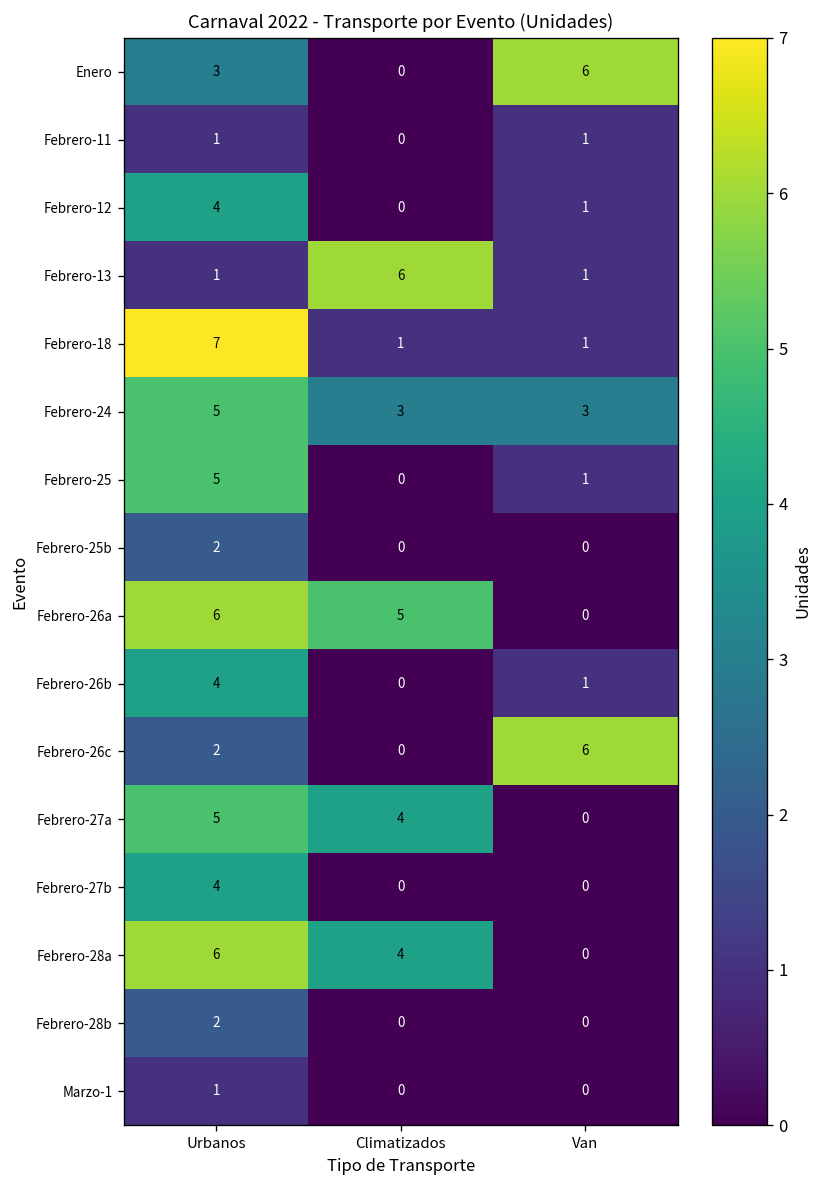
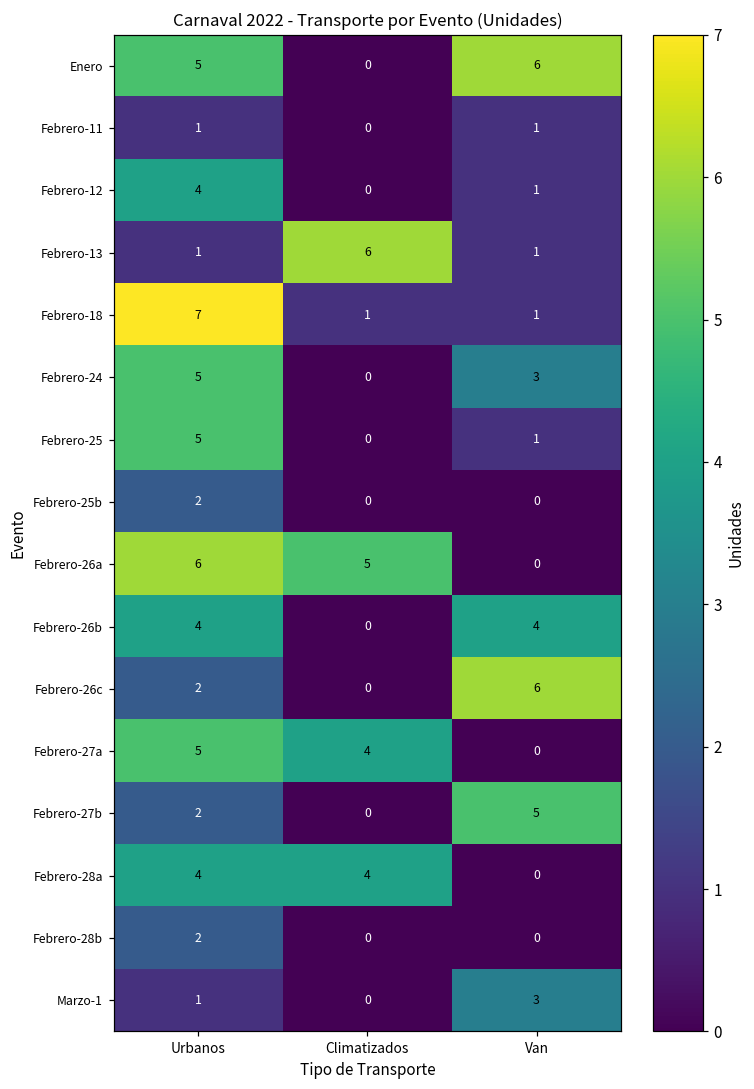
  {
    "Enero": {
-     "Urbanos": 3,
+     "Urbanos": 5,
      "Climatizados": 0,
      "Van": 6
    },
    "Febrero-11": {
      "Urbanos": 1,
      "Climatizados": 0,
      "Van": 1
    },
    "Febrero-12": {
      "Urbanos": 4,
      "Climatizados": 0,
      "Van": 1
    },
    "Febrero-13": {
      "Urbanos": 1,
      "Climatizados": 6,
      "Van": 1
    },
    "Febrero-18": {
      "Urbanos": 7,
      "Climatizados": 1,
      "Van": 1
    },
    "Febrero-24": {
      "Urbanos": 5,
-     "Climatizados": 3,
+     "Climatizados": 0,
      "Van": 3
    },
    "Febrero-25": {
      "Urbanos": 5,
      "Climatizados": 0,
      "Van": 1
    },
    "Febrero-25b": {
      "Urbanos": 2,
      "Climatizados": 0,
      "Van": 0
    },
    "Febrero-26a": {
      "Urbanos": 6,
      "Climatizados": 5,
      "Van": 0
    },
    "Febrero-26b": {
      "Urbanos": 4,
      "Climatizados": 0,
-     "Van": 1
+     "Van": 4
    },
    "Febrero-26c": {
      "Urbanos": 2,
      "Climatizados": 0,
      "Van": 6
    },
    "Febrero-27a": {
      "Urbanos": 5,
      "Climatizados": 4,
      "Van": 0
    },
    "Febrero-27b": {
-     "Urbanos": 4,
+     "Urbanos": 2,
      "Climatizados": 0,
-     "Van": 0
+     "Van": 5
    },
    "Febrero-28a": {
-     "Urbanos": 6,
+     "Urbanos": 4,
      "Climatizados": 4,
      "Van": 0
    },
    "Febrero-28b": {
      "Urbanos": 2,
      "Climatizados": 0,
      "Van": 0
    },
    "Marzo-1": {
      "Urbanos": 1,
      "Climatizados": 0,
-     "Van": 0
+     "Van": 3
    }
  }
